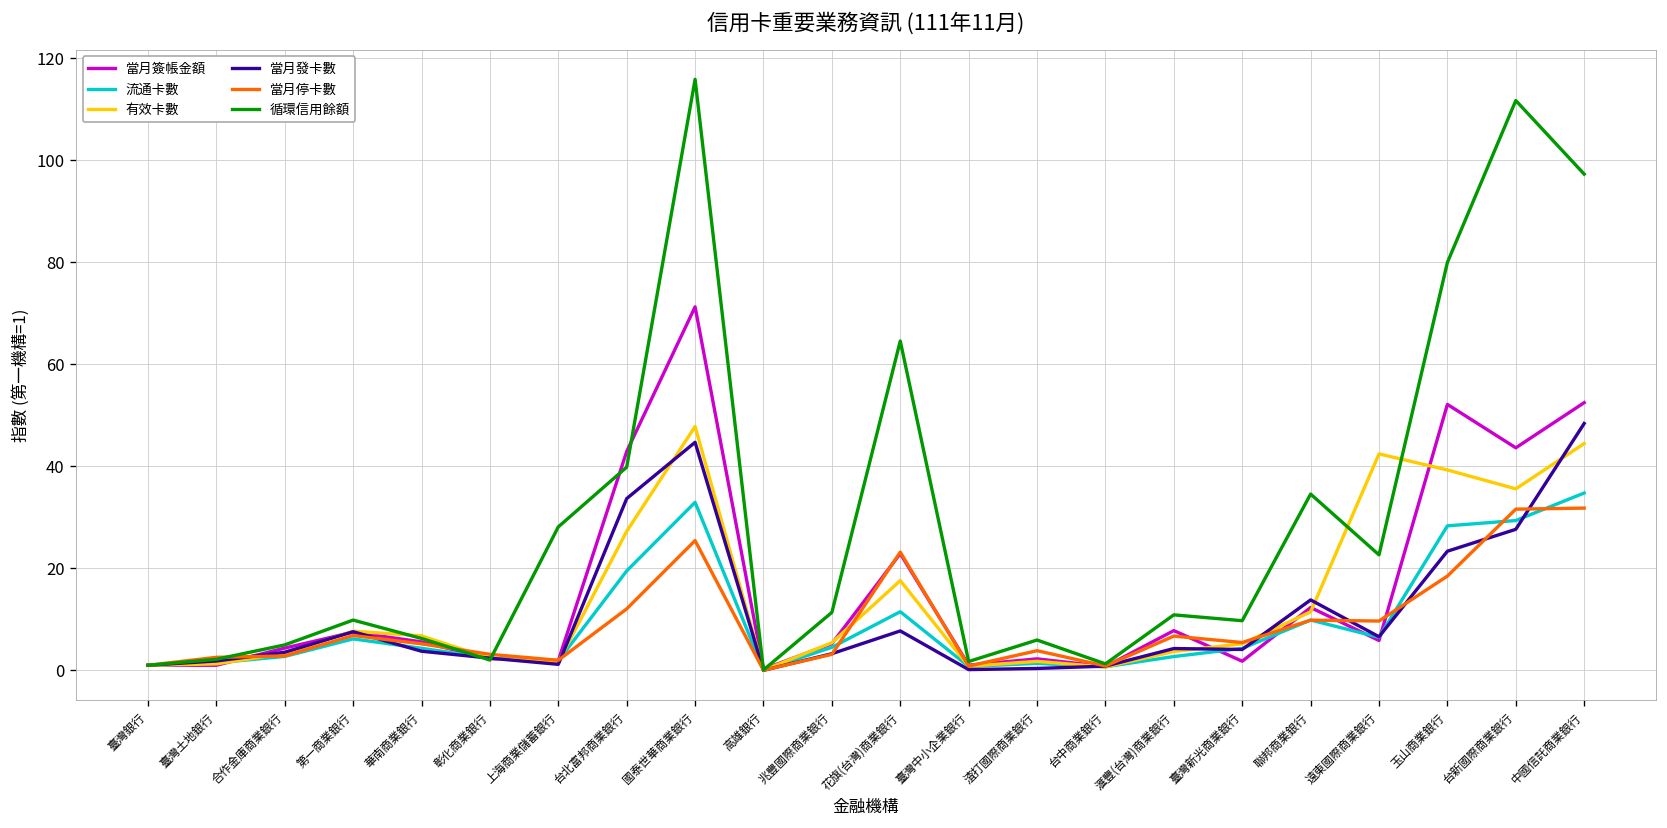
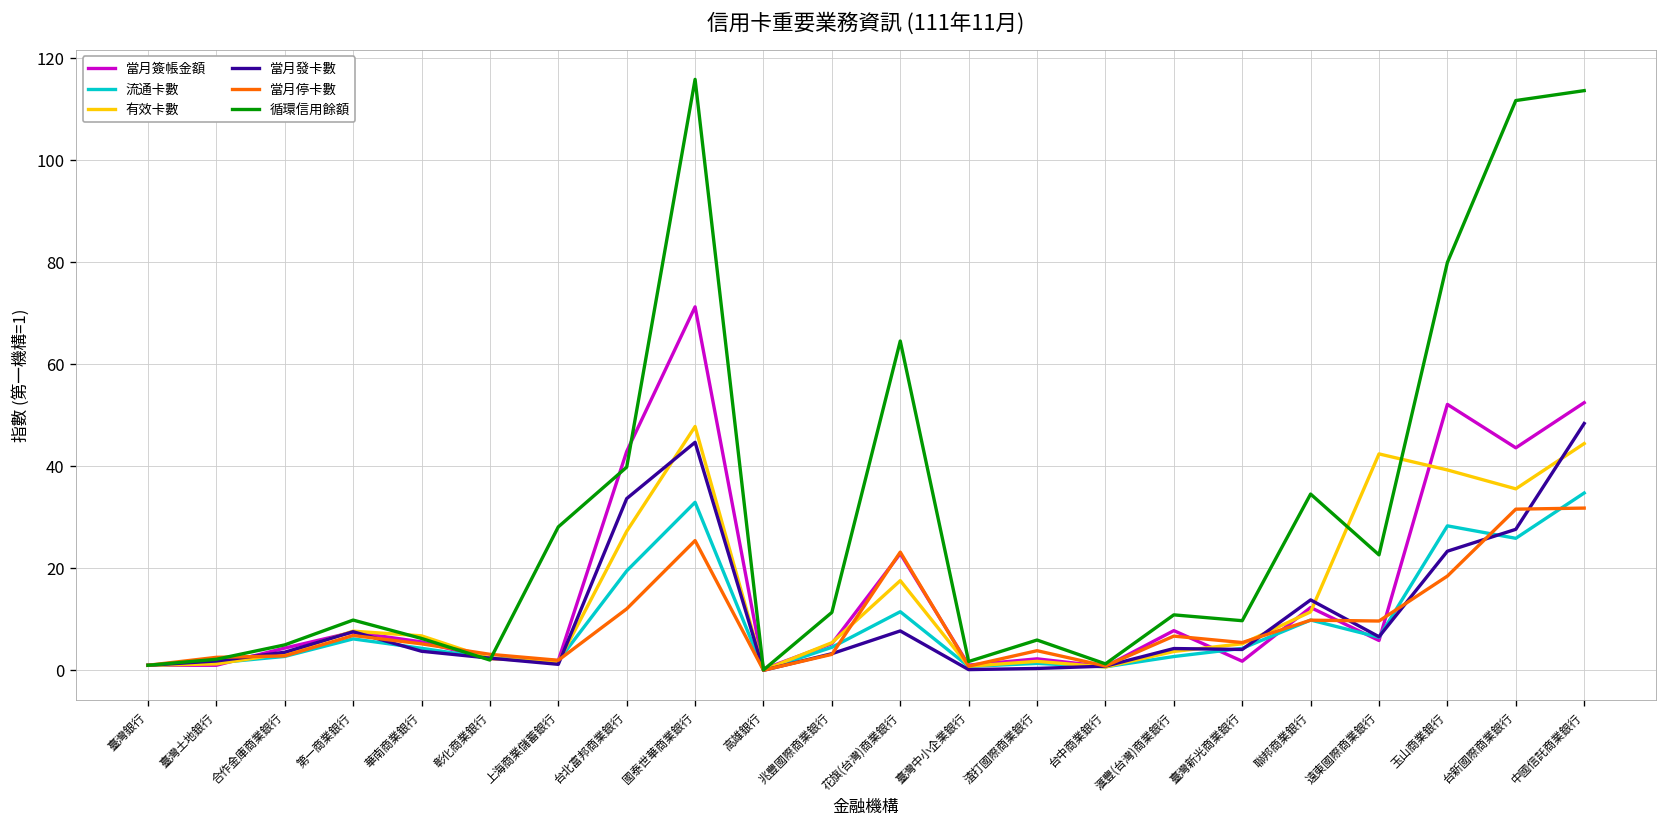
  {
    "當月簽帳金額": {
      "合作金庫商業銀行": 4,
      "台北富邦商業銀行": 43,
      "國泰世華商業銀行": 71,
      "滙豐(台灣)商業銀行": 8,
      "臺灣新光商業銀行": 2,
      "聯邦商業銀行": 12,
      "遠東國際商業銀行": 6,
      "玉山商業銀行": 52,
      "台新國際商業銀行": 44,
      "中國信託商業銀行": 52
    },
    "流通卡數": {
      "第一商業銀行": 6,
      "台北富邦商業銀行": 20,
      "國泰世華商業銀行": 33,
      "兆豐國際商業銀行": 5,
      "花旗(台灣)商業銀行": 12,
      "滙豐(台灣)商業銀行": 3,
      "玉山商業銀行": 28,
-     "台新國際商業銀行": 29,
+     "台新國際商業銀行": 26,
      "中國信託商業銀行": 35
    },
    "有效卡數": {
      "台北富邦商業銀行": 27,
      "國泰世華商業銀行": 48,
      "花旗(台灣)商業銀行": 18,
      "聯邦商業銀行": 11,
      "遠東國際商業銀行": 42,
      "玉山商業銀行": 39,
      "台新國際商業銀行": 36,
      "中國信託商業銀行": 44
    },
    "當月發卡數": {
      "台北富邦商業銀行": 34,
      "國泰世華商業銀行": 45,
      "花旗(台灣)商業銀行": 8,
      "臺灣中小企業銀行": 0,
      "渣打國際商業銀行": 0,
      "聯邦商業銀行": 14,
      "玉山商業銀行": 23,
      "台新國際商業銀行": 28,
      "中國信託商業銀行": 48
    },
    "當月停卡數": {
      "第一商業銀行": 7,
      "彰化商業銀行": 3,
      "台北富邦商業銀行": 12,
      "國泰世華商業銀行": 25,
      "渣打國際商業銀行": 4,
      "滙豐(台灣)商業銀行": 7,
      "遠東國際商業銀行": 10,
      "玉山商業銀行": 18,
      "台新國際商業銀行": 32,
      "中國信託商業銀行": 32
    },
    "循環信用餘額": {
      "合作金庫商業銀行": 5,
      "第一商業銀行": 10,
      "上海商業儲蓄銀行": 28,
      "台北富邦商業銀行": 40,
      "國泰世華商業銀行": 116,
      "兆豐國際商業銀行": 11,
      "花旗(台灣)商業銀行": 65,
      "臺灣中小企業銀行": 2,
      "渣打國際商業銀行": 6,
      "滙豐(台灣)商業銀行": 11,
      "臺灣新光商業銀行": 10,
      "聯邦商業銀行": 35,
      "遠東國際商業銀行": 23,
      "玉山商業銀行": 80,
      "台新國際商業銀行": 112,
-     "中國信託商業銀行": 97
+     "中國信託商業銀行": 114
    }
  }
